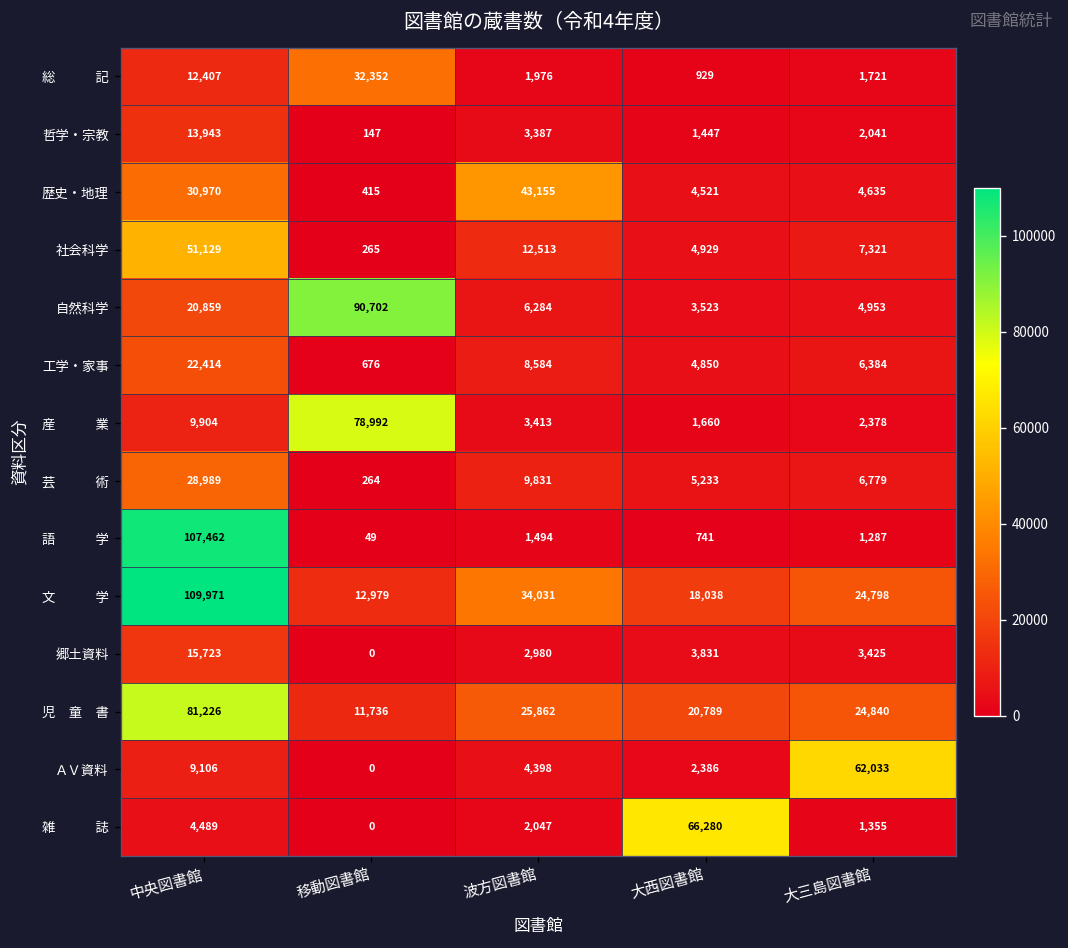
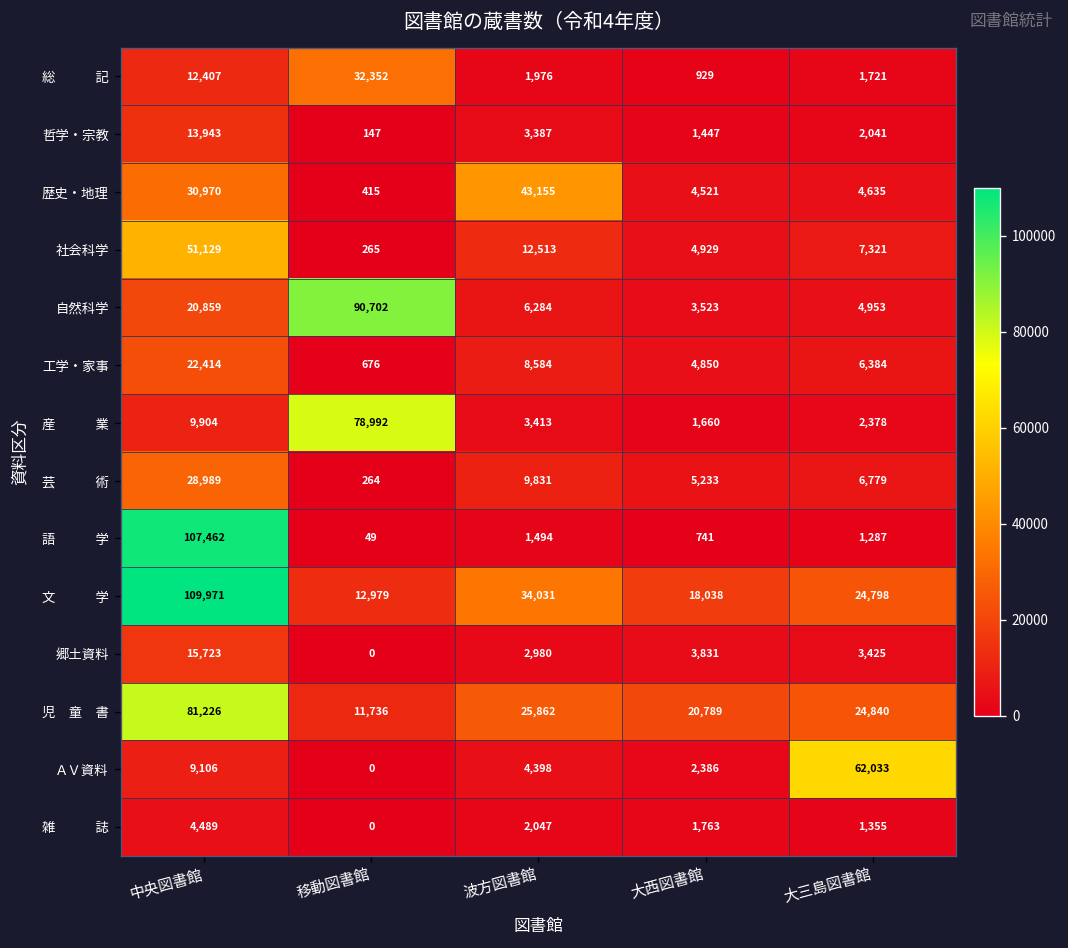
  {
    "総 記": {
      "中央図書館": "12,407",
      "移動図書館": "32,352",
      "波方図書館": "1,976",
      "大西図書館": "929",
      "大三島図書館": "1,721"
    },
    "哲学・宗教": {
      "中央図書館": "13,943",
      "移動図書館": "147",
      "波方図書館": "3,387",
      "大西図書館": "1,447",
      "大三島図書館": "2,041"
    },
    "歴史・地理": {
      "中央図書館": "30,970",
      "移動図書館": "415",
      "波方図書館": "43,155",
      "大西図書館": "4,521",
      "大三島図書館": "4,635"
    },
    "社会科学": {
      "中央図書館": "51,129",
      "移動図書館": "265",
      "波方図書館": "12,513",
      "大西図書館": "4,929",
      "大三島図書館": "7,321"
    },
    "自然科学": {
      "中央図書館": "20,859",
      "移動図書館": "90,702",
      "波方図書館": "6,284",
      "大西図書館": "3,523",
      "大三島図書館": "4,953"
    },
    "工学・家事": {
      "中央図書館": "22,414",
      "移動図書館": "676",
      "波方図書館": "8,584",
      "大西図書館": "4,850",
      "大三島図書館": "6,384"
    },
    "産 業": {
      "中央図書館": "9,904",
      "移動図書館": "78,992",
      "波方図書館": "3,413",
      "大西図書館": "1,660",
      "大三島図書館": "2,378"
    },
    "芸 術": {
      "中央図書館": "28,989",
      "移動図書館": "264",
      "波方図書館": "9,831",
      "大西図書館": "5,233",
      "大三島図書館": "6,779"
    },
    "語 学": {
      "中央図書館": "107,462",
      "移動図書館": "49",
      "波方図書館": "1,494",
      "大西図書館": "741",
      "大三島図書館": "1,287"
    },
    "文 学": {
      "中央図書館": "109,971",
      "移動図書館": "12,979",
      "波方図書館": "34,031",
      "大西図書館": "18,038",
      "大三島図書館": "24,798"
    },
    "郷土資料": {
      "中央図書館": "15,723",
      "移動図書館": "0",
      "波方図書館": "2,980",
      "大西図書館": "3,831",
      "大三島図書館": "3,425"
    },
    "児 童 書": {
      "中央図書館": "81,226",
      "移動図書館": "11,736",
      "波方図書館": "25,862",
      "大西図書館": "20,789",
      "大三島図書館": "24,840"
    },
    "ＡＶ資料": {
      "中央図書館": "9,106",
      "移動図書館": "0",
      "波方図書館": "4,398",
      "大西図書館": "2,386",
      "大三島図書館": "62,033"
    },
    "雑 誌": {
      "中央図書館": "4,489",
      "移動図書館": "0",
      "波方図書館": "2,047",
-     "大西図書館": "66,280",
+     "大西図書館": "1,763",
      "大三島図書館": "1,355"
    }
  }
